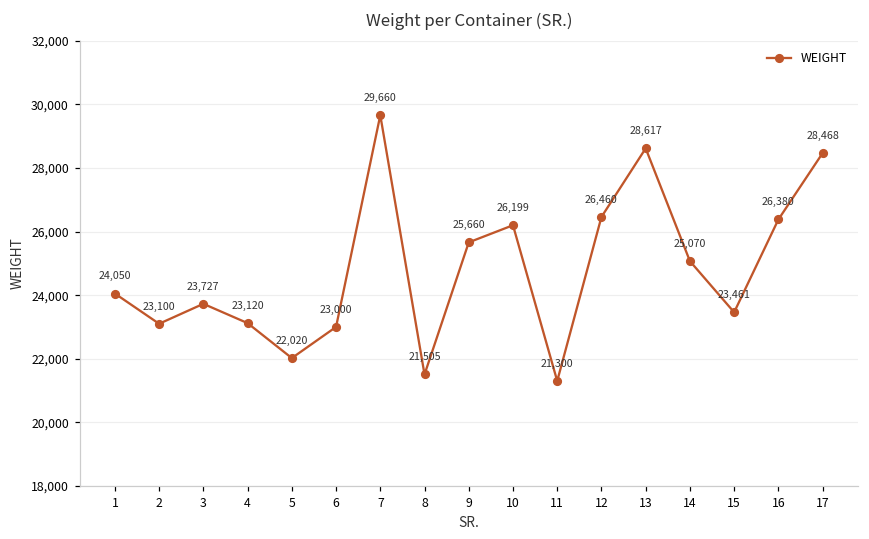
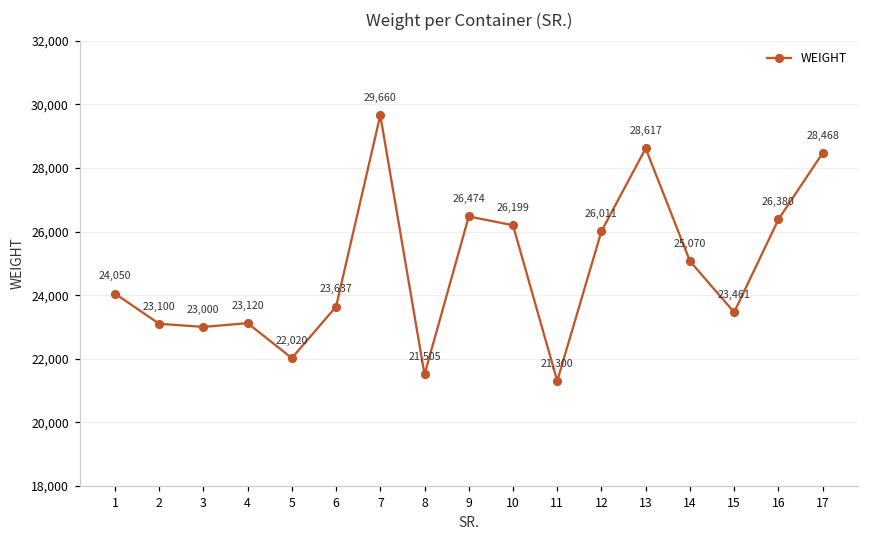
  {
    "1": "24,050",
    "2": "23,100",
-   "3": "23,727",
+   "3": "23,000",
    "4": "23,120",
    "5": "22,020",
-   "6": "23,000",
+   "6": "23,637",
    "7": "29,660",
    "8": "21,505",
-   "9": "25,660",
+   "9": "26,474",
    "10": "26,199",
    "11": "21,300",
-   "12": "26,460",
+   "12": "26,011",
    "13": "28,617",
    "14": "25,070",
    "15": "23,461",
    "16": "26,380",
    "17": "28,468"
  }
